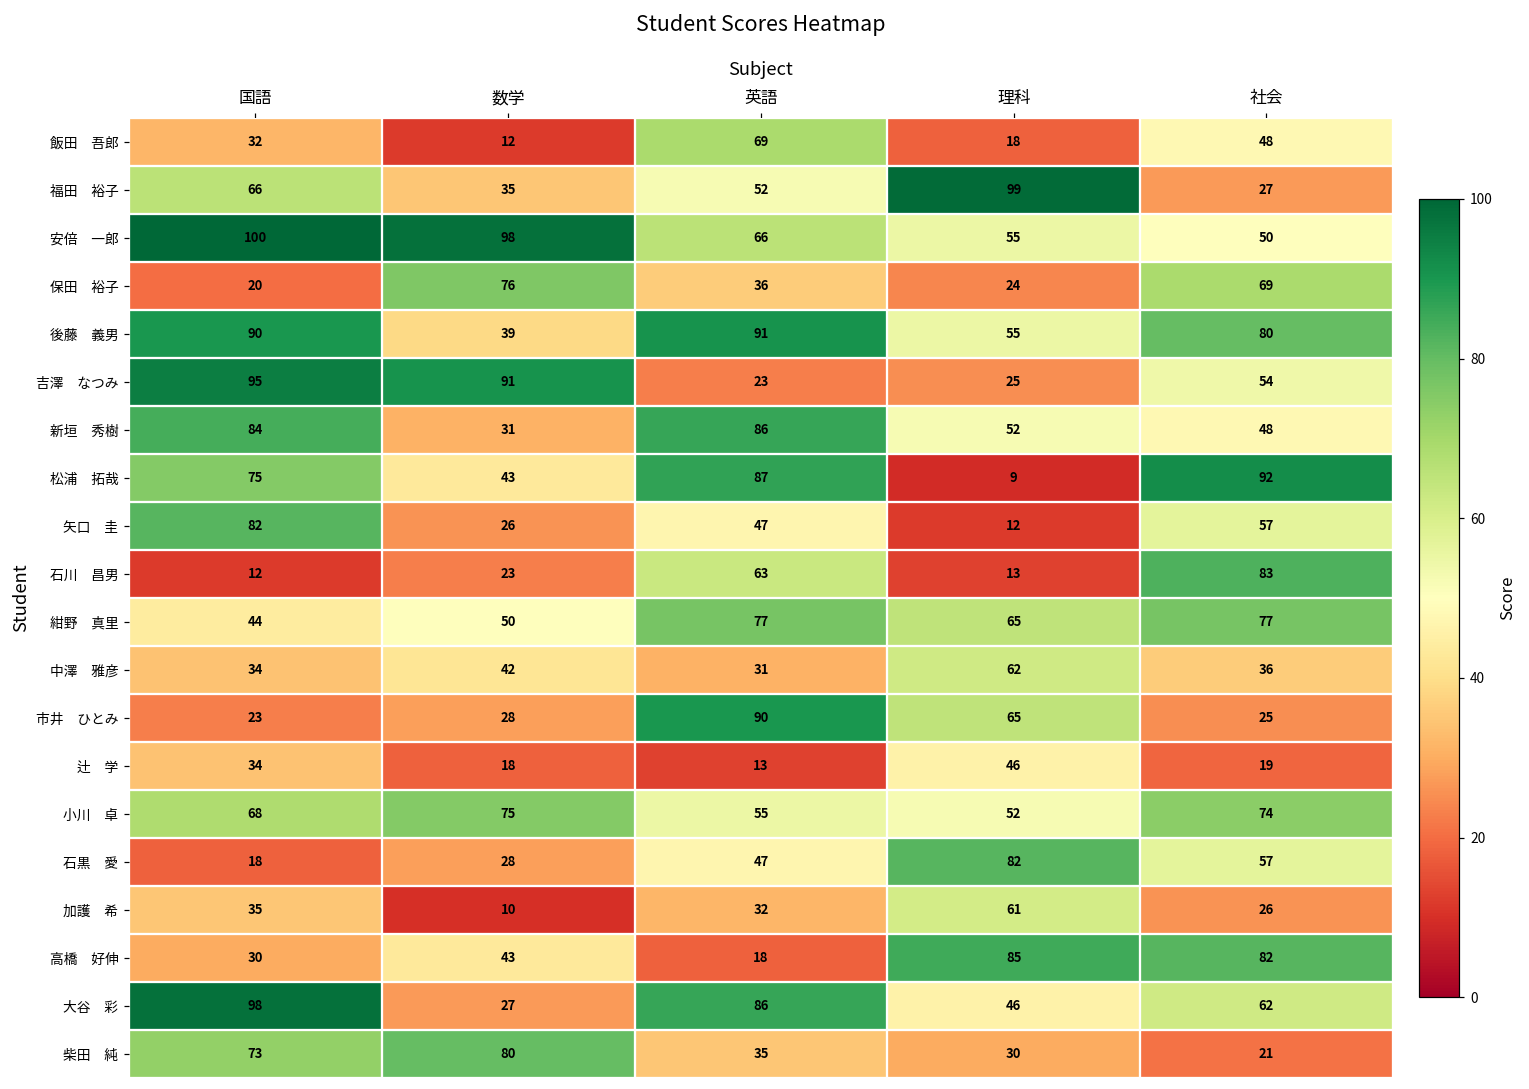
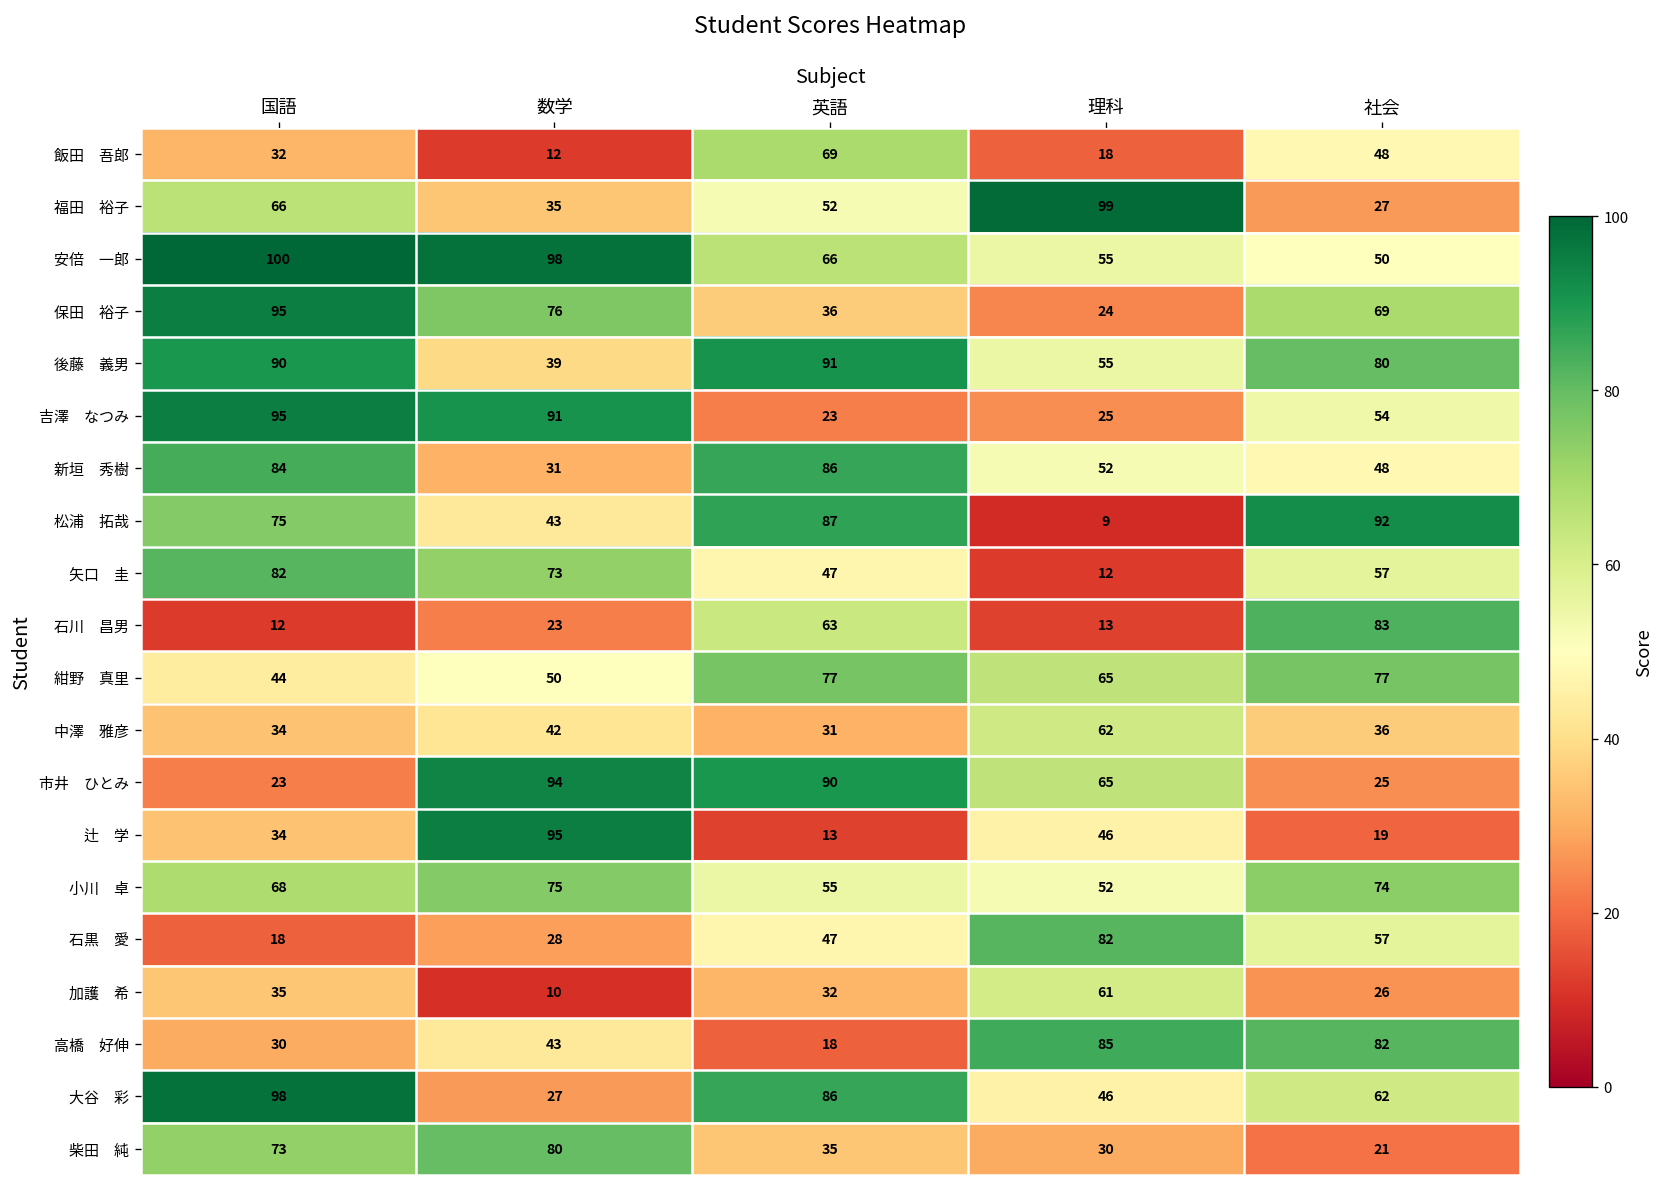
  {
    "飯田 吾郎": {
      "国語": 32,
      "数学": 12,
      "英語": 69,
      "理科": 18,
      "社会": 48
    },
    "福田 裕子": {
      "国語": 66,
      "数学": 35,
      "英語": 52,
      "理科": 99,
      "社会": 27
    },
    "安倍 一郎": {
      "国語": 100,
      "数学": 98,
      "英語": 66,
      "理科": 55,
      "社会": 50
    },
    "保田 裕子": {
-     "国語": 20,
+     "国語": 95,
      "数学": 76,
      "英語": 36,
      "理科": 24,
      "社会": 69
    },
    "後藤 義男": {
      "国語": 90,
      "数学": 39,
      "英語": 91,
      "理科": 55,
      "社会": 80
    },
    "吉澤 なつみ": {
      "国語": 95,
      "数学": 91,
      "英語": 23,
      "理科": 25,
      "社会": 54
    },
    "新垣 秀樹": {
      "国語": 84,
      "数学": 31,
      "英語": 86,
      "理科": 52,
      "社会": 48
    },
    "松浦 拓哉": {
      "国語": 75,
      "数学": 43,
      "英語": 87,
      "理科": 9,
      "社会": 92
    },
    "矢口 圭": {
      "国語": 82,
-     "数学": 26,
+     "数学": 73,
      "英語": 47,
      "理科": 12,
      "社会": 57
    },
    "石川 昌男": {
      "国語": 12,
      "数学": 23,
      "英語": 63,
      "理科": 13,
      "社会": 83
    },
    "紺野 真里": {
      "国語": 44,
      "数学": 50,
      "英語": 77,
      "理科": 65,
      "社会": 77
    },
    "中澤 雅彦": {
      "国語": 34,
      "数学": 42,
      "英語": 31,
      "理科": 62,
      "社会": 36
    },
    "市井 ひとみ": {
      "国語": 23,
-     "数学": 28,
+     "数学": 94,
      "英語": 90,
      "理科": 65,
      "社会": 25
    },
    "辻 学": {
      "国語": 34,
-     "数学": 18,
+     "数学": 95,
      "英語": 13,
      "理科": 46,
      "社会": 19
    },
    "小川 卓": {
      "国語": 68,
      "数学": 75,
      "英語": 55,
      "理科": 52,
      "社会": 74
    },
    "石黒 愛": {
      "国語": 18,
      "数学": 28,
      "英語": 47,
      "理科": 82,
      "社会": 57
    },
    "加護 希": {
      "国語": 35,
      "数学": 10,
      "英語": 32,
      "理科": 61,
      "社会": 26
    },
    "高橋 好伸": {
      "国語": 30,
      "数学": 43,
      "英語": 18,
      "理科": 85,
      "社会": 82
    },
    "大谷 彩": {
      "国語": 98,
      "数学": 27,
      "英語": 86,
      "理科": 46,
      "社会": 62
    },
    "柴田 純": {
      "国語": 73,
      "数学": 80,
      "英語": 35,
      "理科": 30,
      "社会": 21
    }
  }
